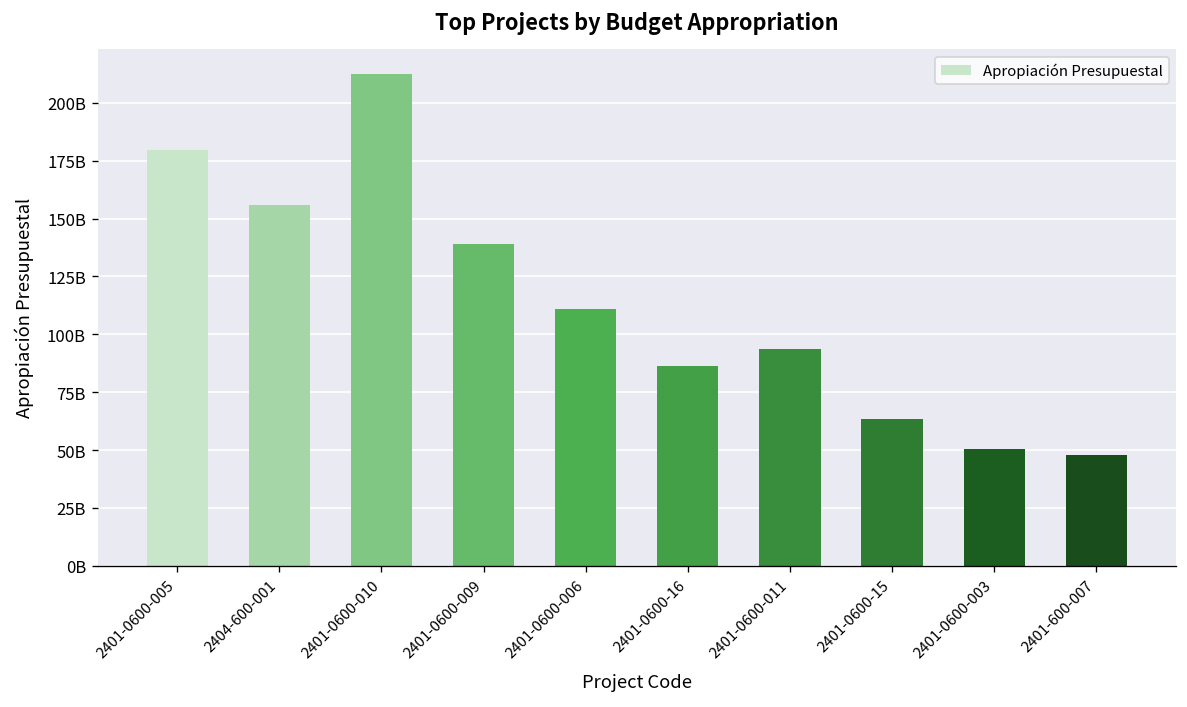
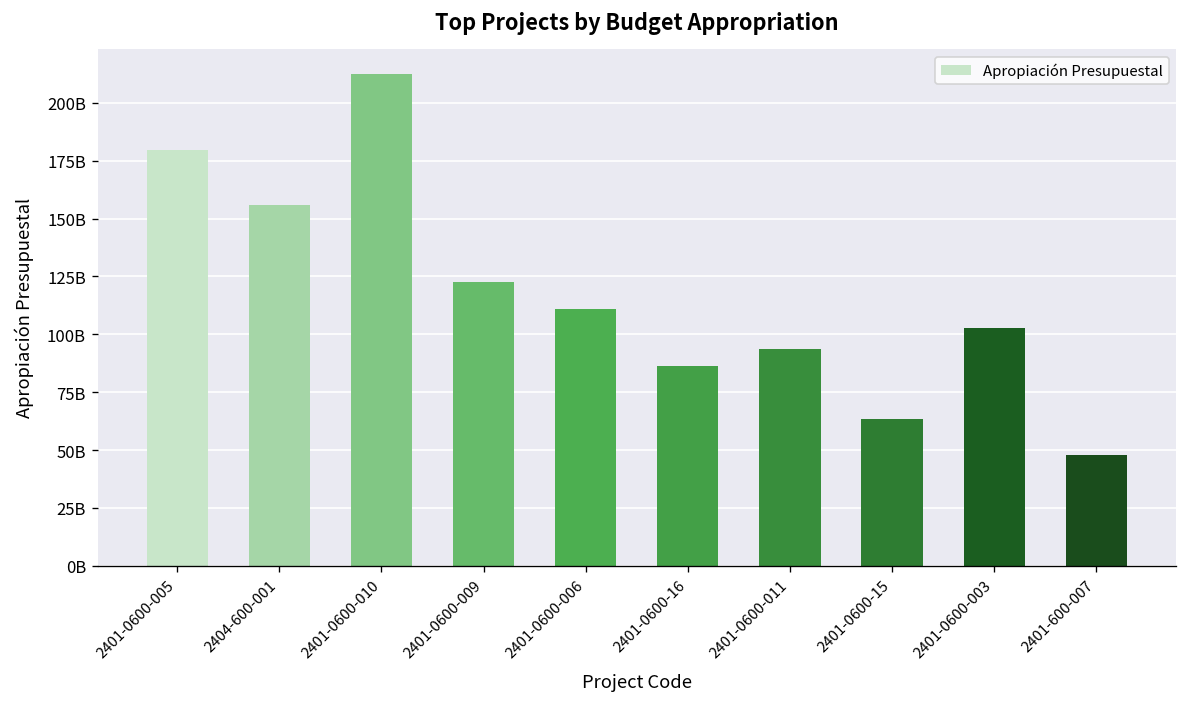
  {
    "2401-0600-005": 180000000000,
    "2404-600-001": 156000000000,
    "2401-0600-010": 213000000000,
-   "2401-0600-009": 139000000000,
+   "2401-0600-009": 123000000000,
    "2401-0600-006": 111000000000,
    "2401-0600-16": 86000000000,
    "2401-0600-011": 94000000000,
    "2401-0600-15": 63000000000,
-   "2401-0600-003": 50000000000,
+   "2401-0600-003": 103000000000,
    "2401-600-007": 48000000000
  }
